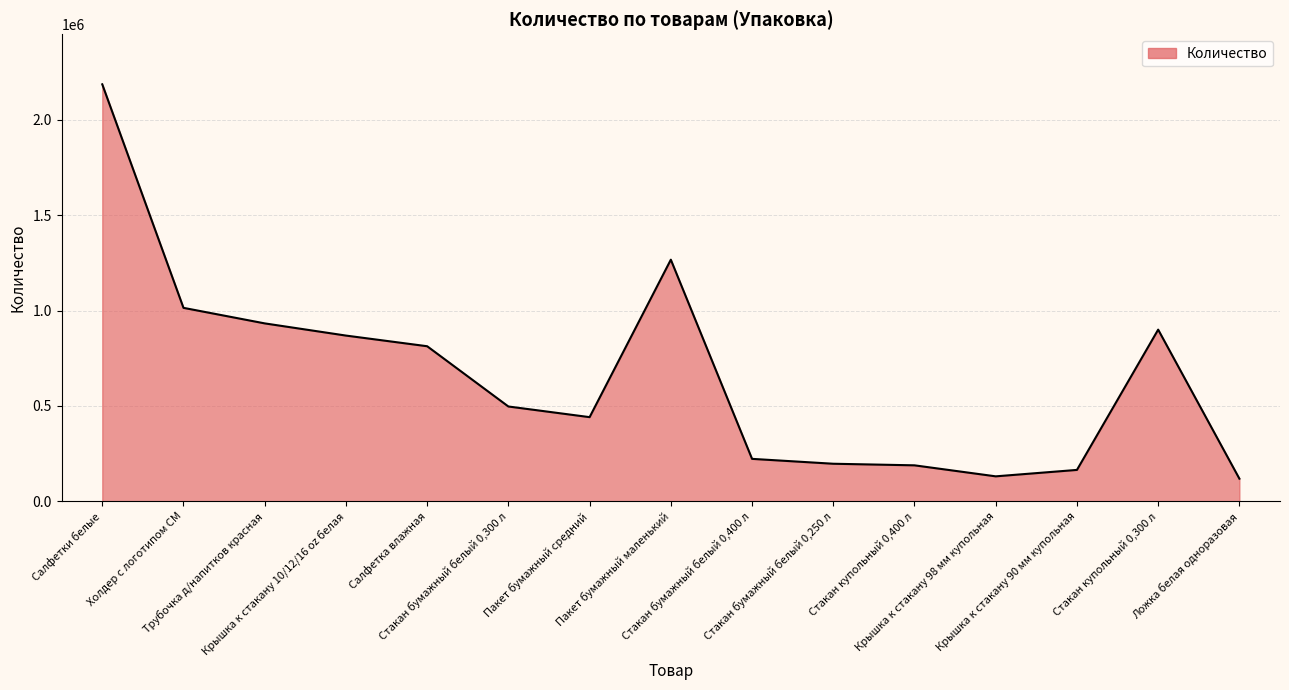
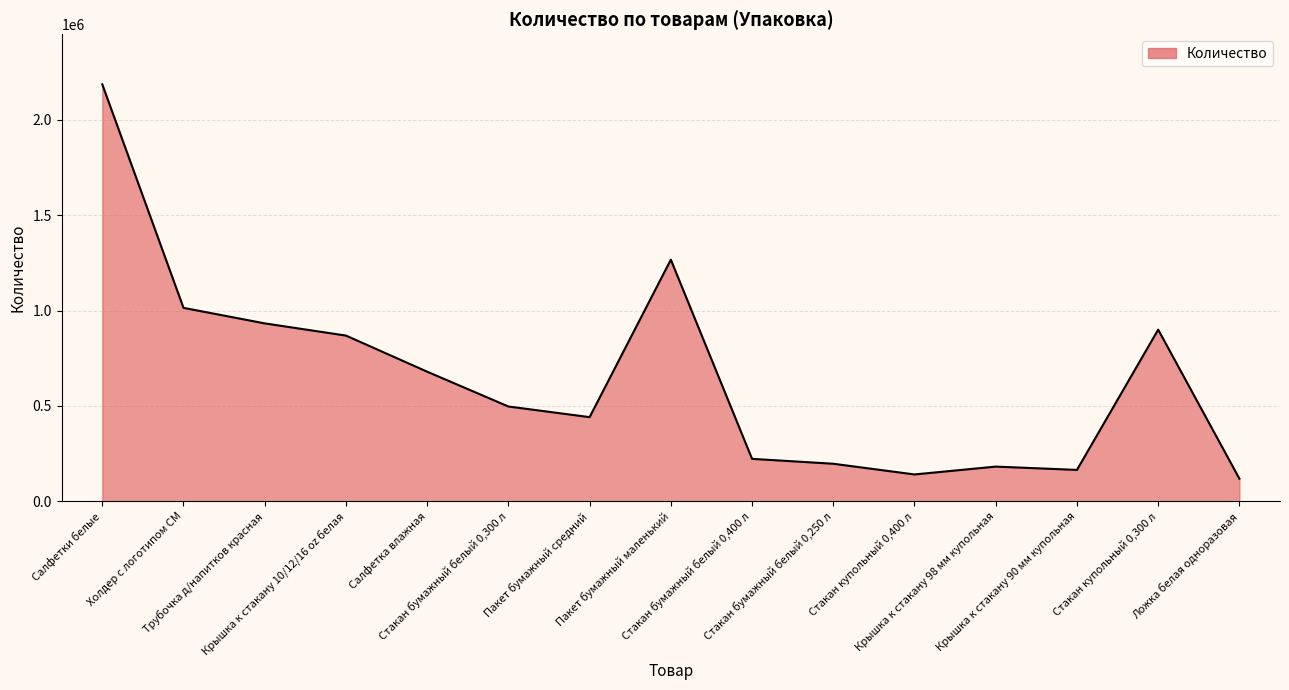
  {
    "Салфетки белые": 2190000,
    "Холдер с логотипом СМ": 1010000,
    "Трубочка д/напитков красная": 930000,
    "Крышка к стакану 10/12/16 oz белая": 870000,
-   "Салфетка влажная": 810000,
+   "Салфетка влажная": 680000,
    "Стакан бумажный белый 0,300 л": 500000,
    "Пакет бумажный средний": 440000,
    "Пакет бумажный маленький": 1270000,
    "Стакан бумажный белый 0,400 л": 220000,
    "Стакан бумажный белый 0,250 л": 200000,
-   "Стакан купольный 0,400 л": 190000,
-   "Крышка к стакану 98 мм купольная": 130000,
+   "Стакан купольный 0,400 л": 140000,
+   "Крышка к стакану 98 мм купольная": 180000,
    "Крышка к стакану 90 мм купольная": 160000,
    "Стакан купольный 0,300 л": 900000,
    "Ложка белая одноразовая": 120000
  }
